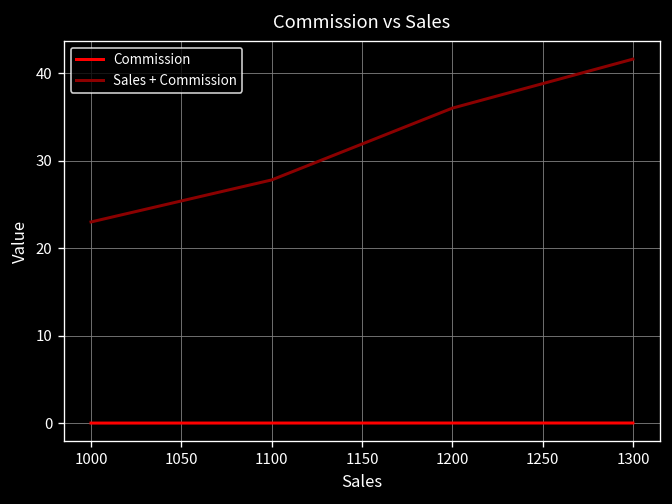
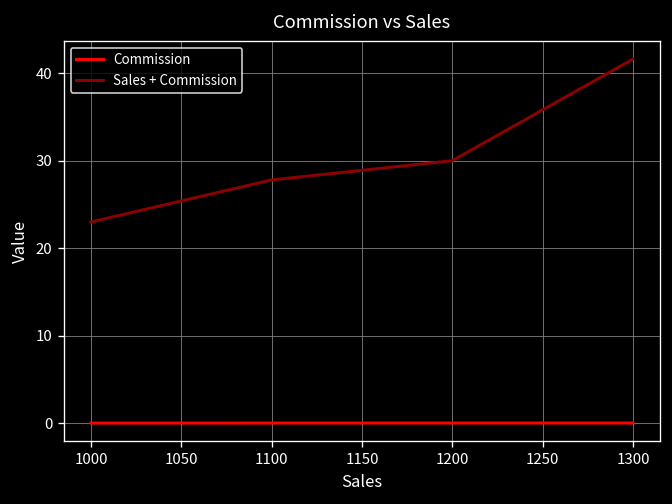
  {
    "Commission": {
      "1000": 0,
      "1100": 0,
      "1200": 0,
      "1300": 0
    },
    "Sales + Commission": {
      "1000": 23,
      "1100": 28,
-     "1200": 36,
+     "1200": 30,
      "1300": 42
    }
  }
